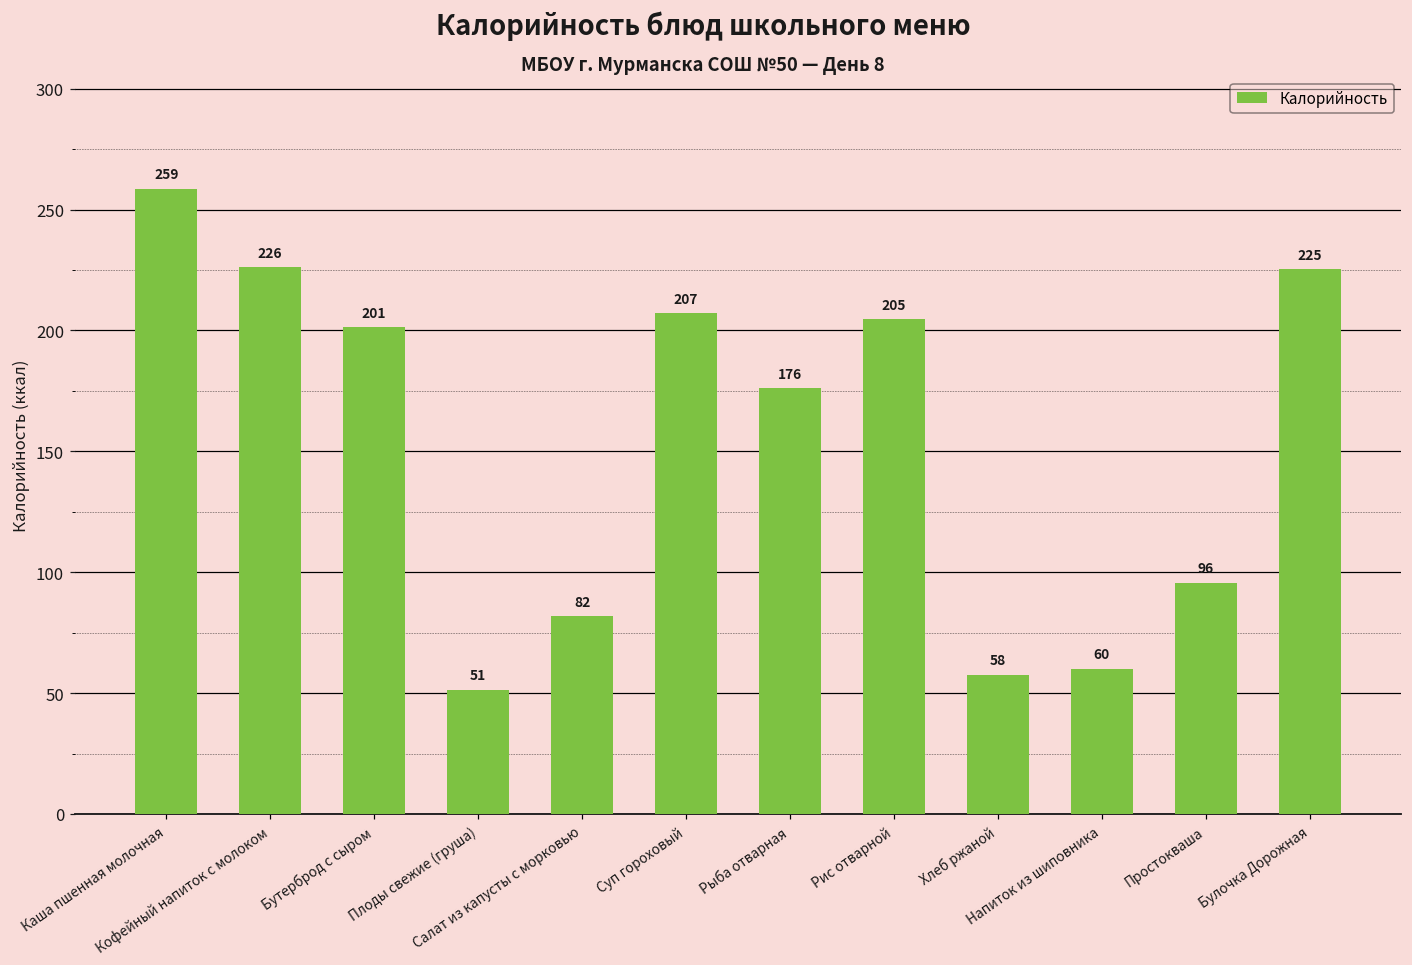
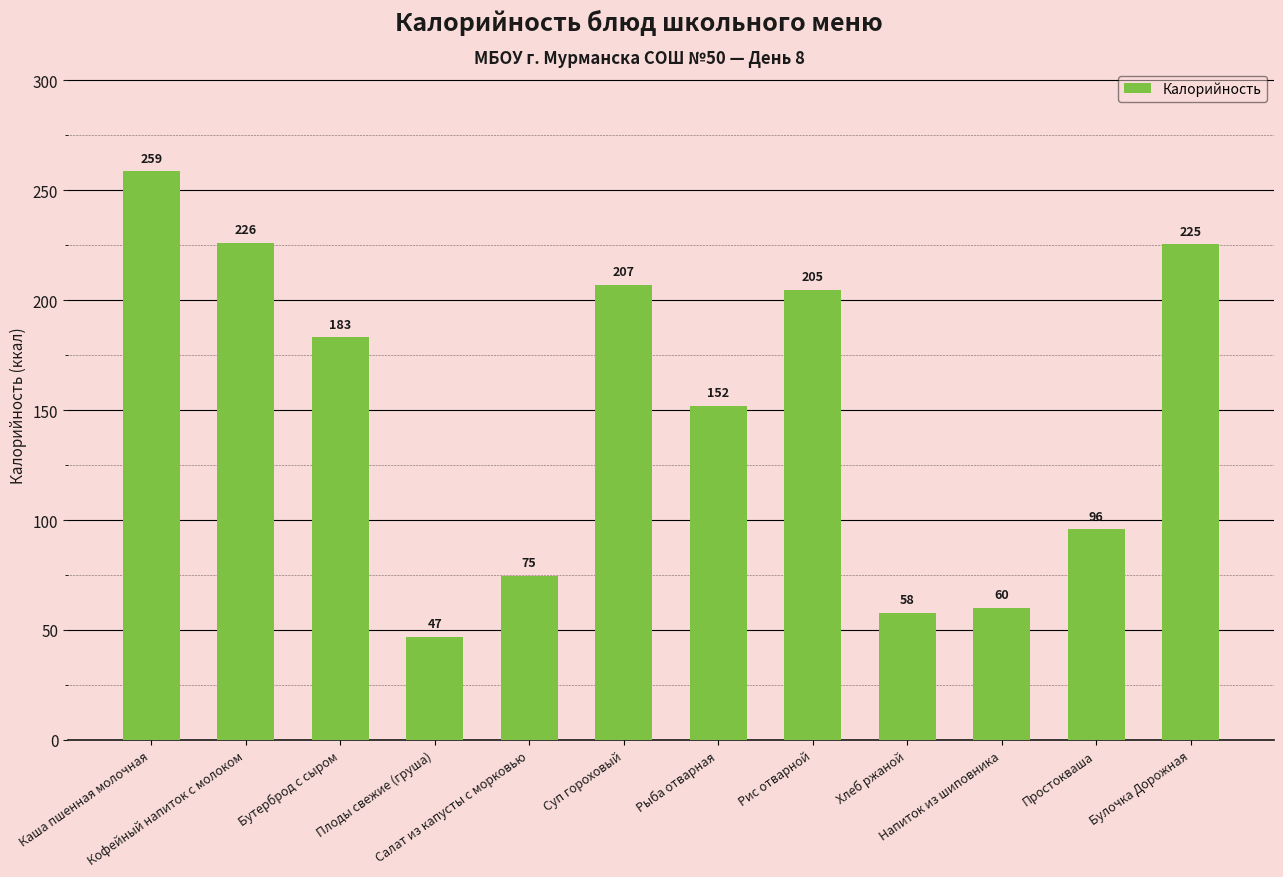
  {
    "Каша пшенная молочная": 259,
    "Кофейный напиток с молоком": 226,
-   "Бутерброд с сыром": 201,
-   "Плоды свежие (груша)": 51,
-   "Салат из капусты с морковью": 82,
+   "Бутерброд с сыром": 183,
+   "Плоды свежие (груша)": 47,
+   "Салат из капусты с морковью": 75,
    "Суп гороховый": 207,
-   "Рыба отварная": 176,
+   "Рыба отварная": 152,
    "Рис отварной": 205,
    "Хлеб ржаной": 58,
    "Напиток из шиповника": 60,
    "Простокваша": 96,
    "Булочка Дорожная": 225
  }
